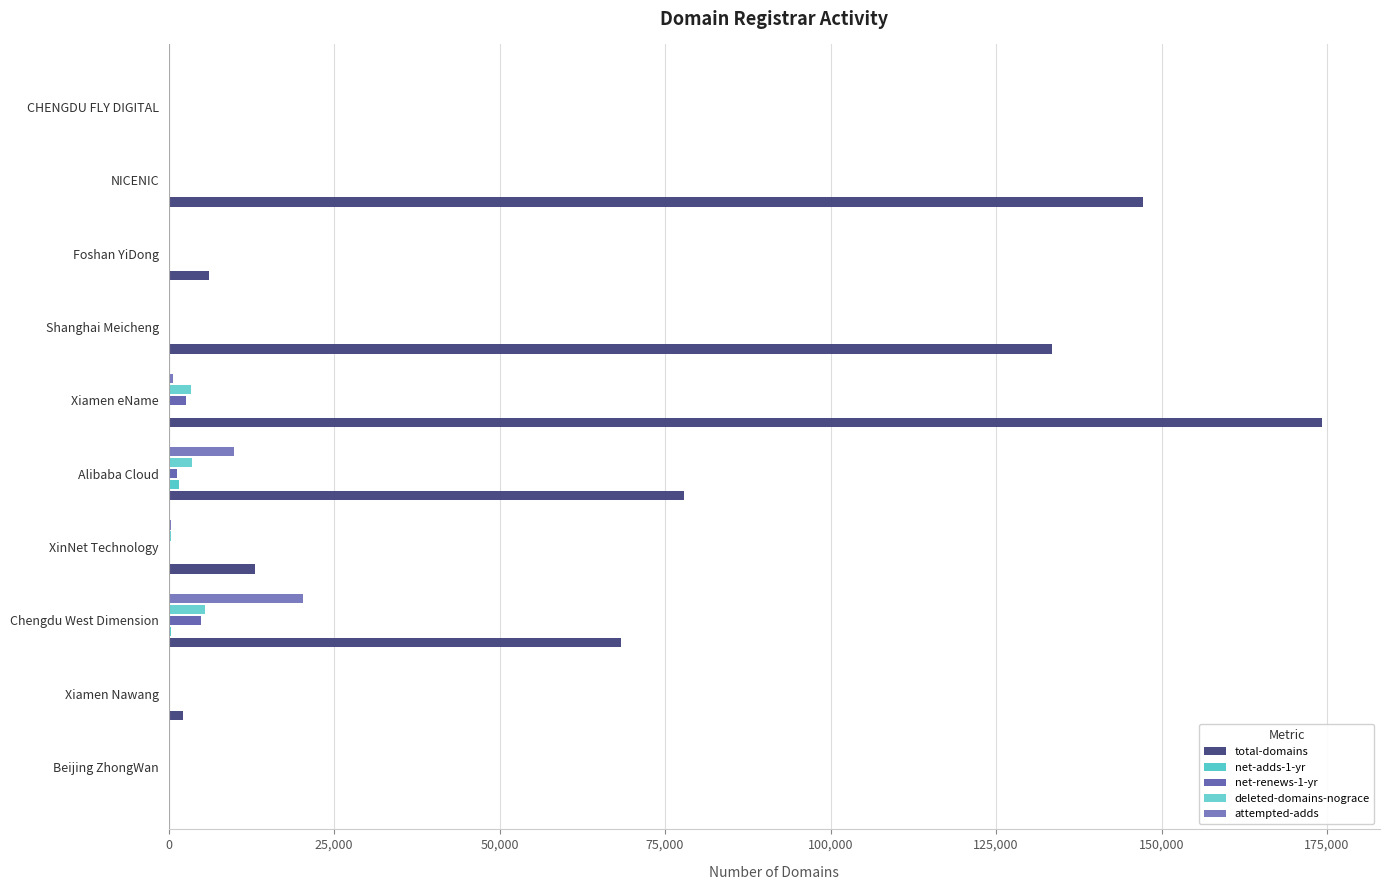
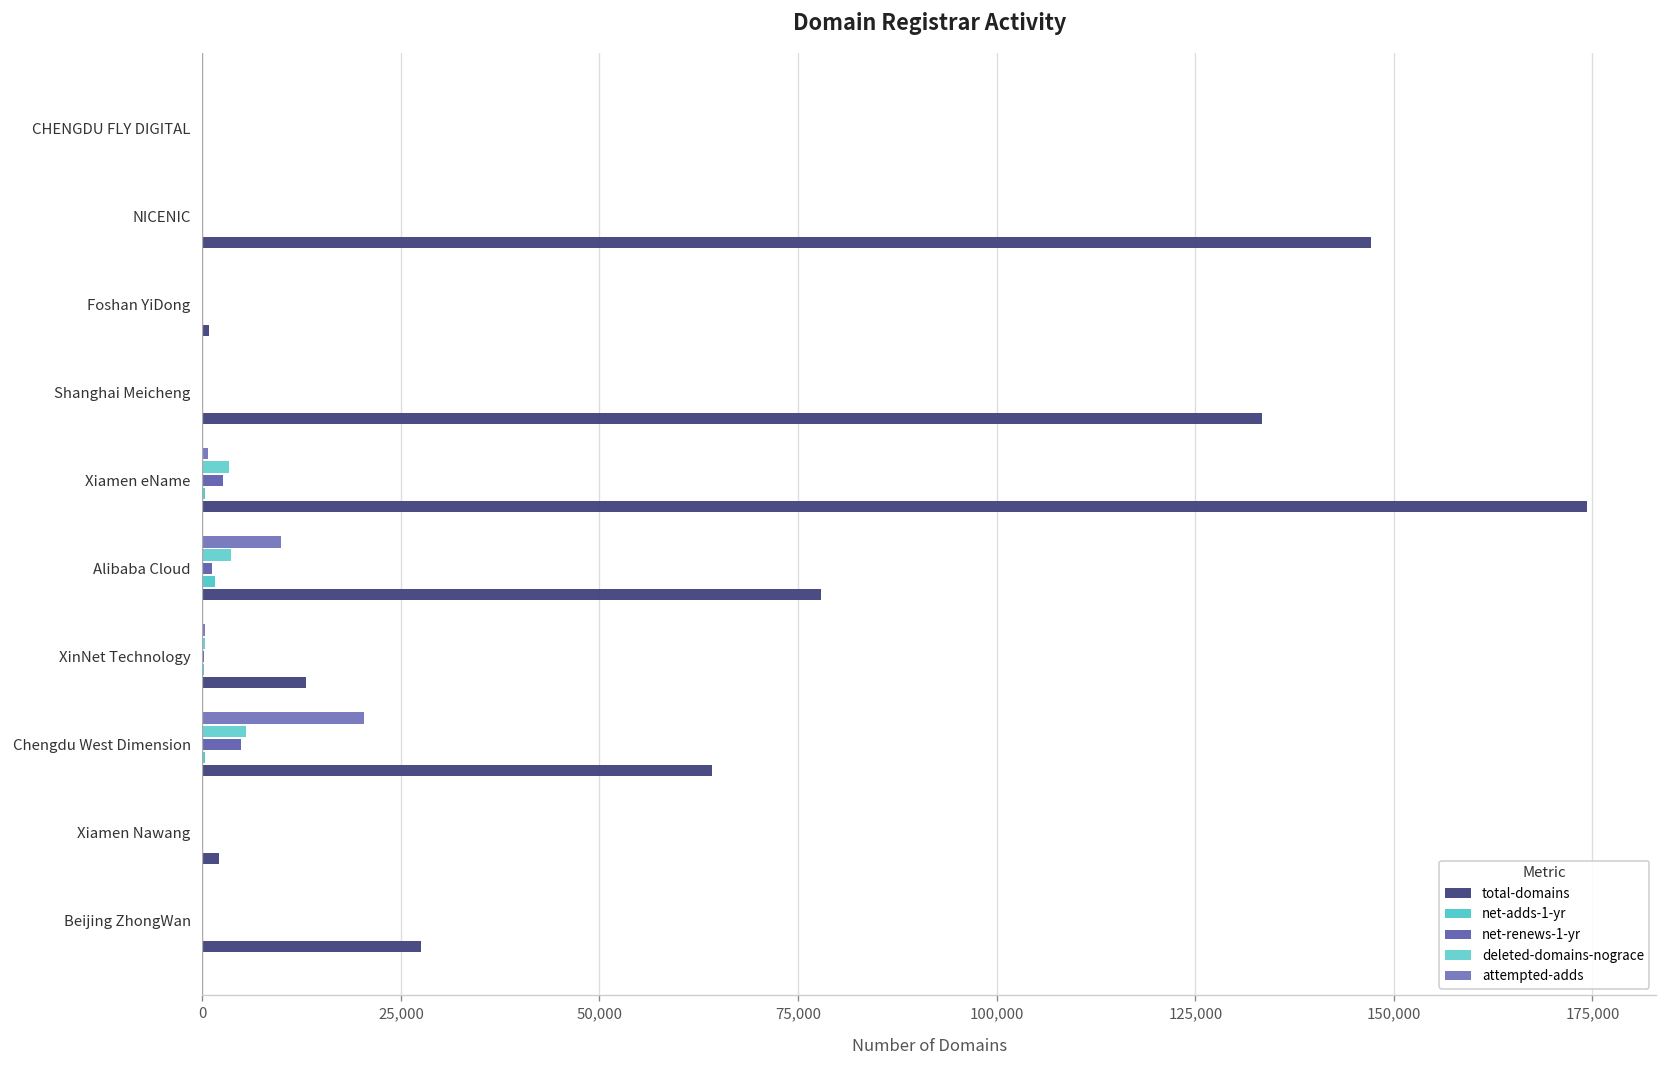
  {
    "total-domains": {
      "NICENIC": "147,000",
-     "Foshan YiDong": "6,000",
+     "Foshan YiDong": "1,000",
      "Shanghai Meicheng": "133,000",
      "Xiamen eName": "174,000",
      "Alibaba Cloud": "78,000",
      "XinNet Technology": "13,000",
-     "Chengdu West Dimension": "68,000",
+     "Chengdu West Dimension": "64,000",
      "Xiamen Nawang": "2,000",
-     "Beijing ZhongWan": "0"
+     "Beijing ZhongWan": "28,000"
    }
  }
